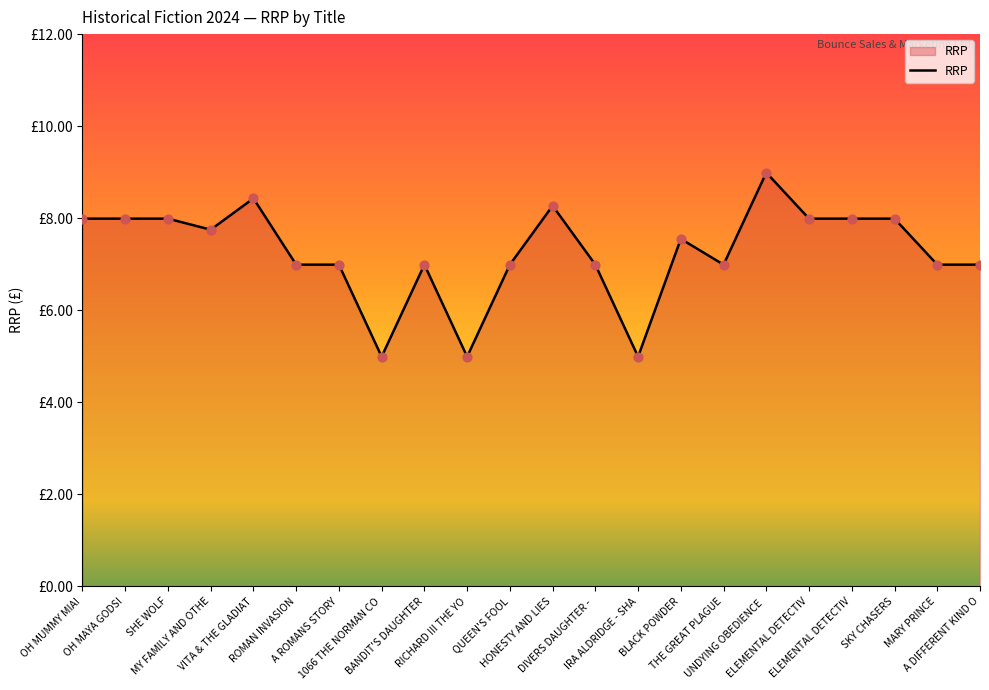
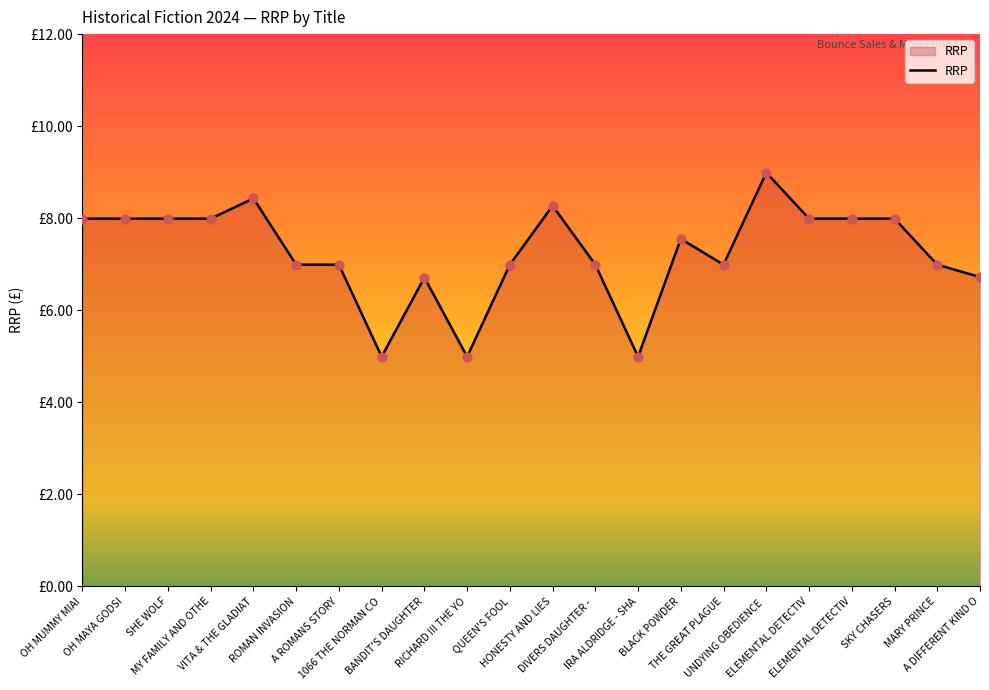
  {
    "OH MUMMY MIA!": "£8.0",
    "OH MAYA GODS!": "£8.0",
    "SHE WOLF": "£8.0",
-   "MY FAMILY AND OTHE": "£7.8",
+   "MY FAMILY AND OTHE": "£8.0",
    "VITA & THE GLADIAT": "£8.4",
    "ROMAN INVASION": "£7.0",
    "A ROMANS STORY": "£7.0",
    "1066 THE NORMAN CO": "£5.0",
-   "BANDIT'S DAUGHTER": "£7.0",
+   "BANDIT'S DAUGHTER": "£6.7",
    "RICHARD III THE YO": "£5.0",
    "QUEEN'S FOOL": "£7.0",
    "HONESTY AND LIES": "£8.3",
    "DIVERS DAUGHTER -": "£7.0",
    "IRA ALDRIDGE - SHA": "£5.0",
    "BLACK POWDER": "£7.6",
    "THE GREAT PLAGUE": "£7.0",
    "UNDYING OBEDIENCE": "£9.0",
    "SKY CHASERS": "£8.0",
    "MARY PRINCE": "£7.0",
-   "A DIFFERENT KIND O": "£7.0"
+   "A DIFFERENT KIND O": "£6.7"
  }
